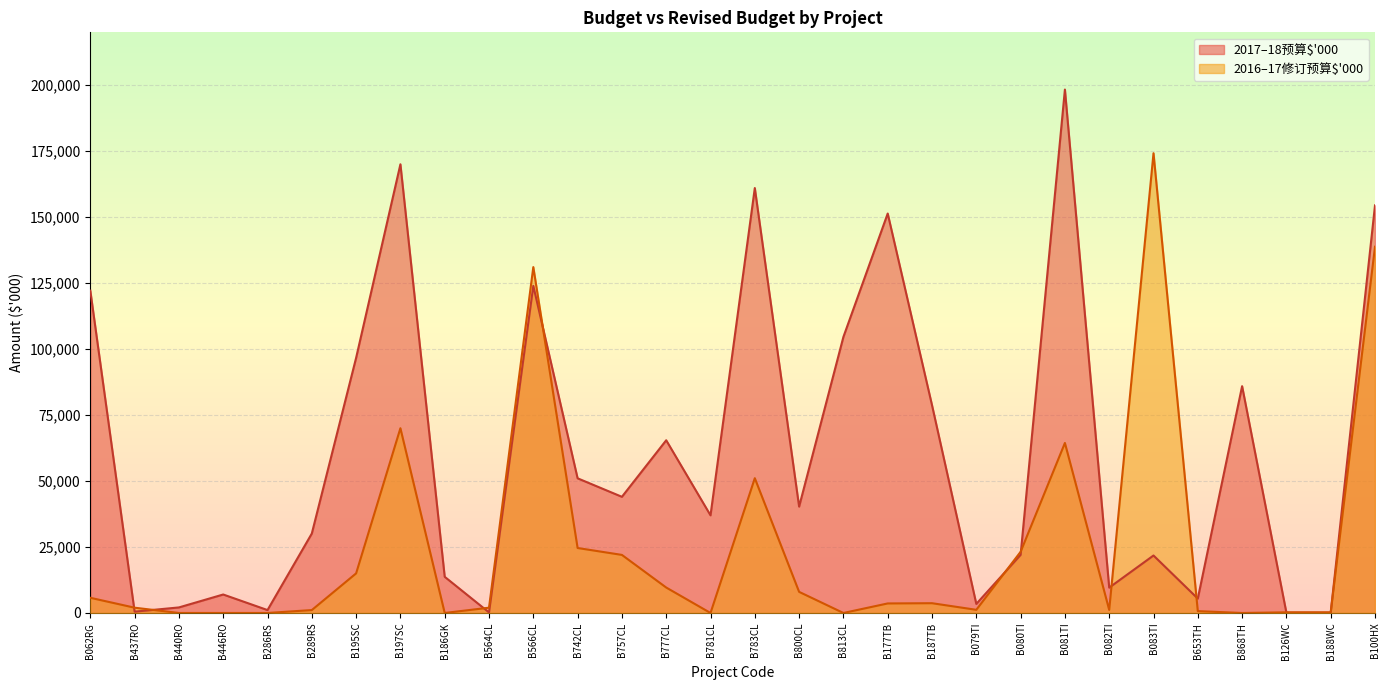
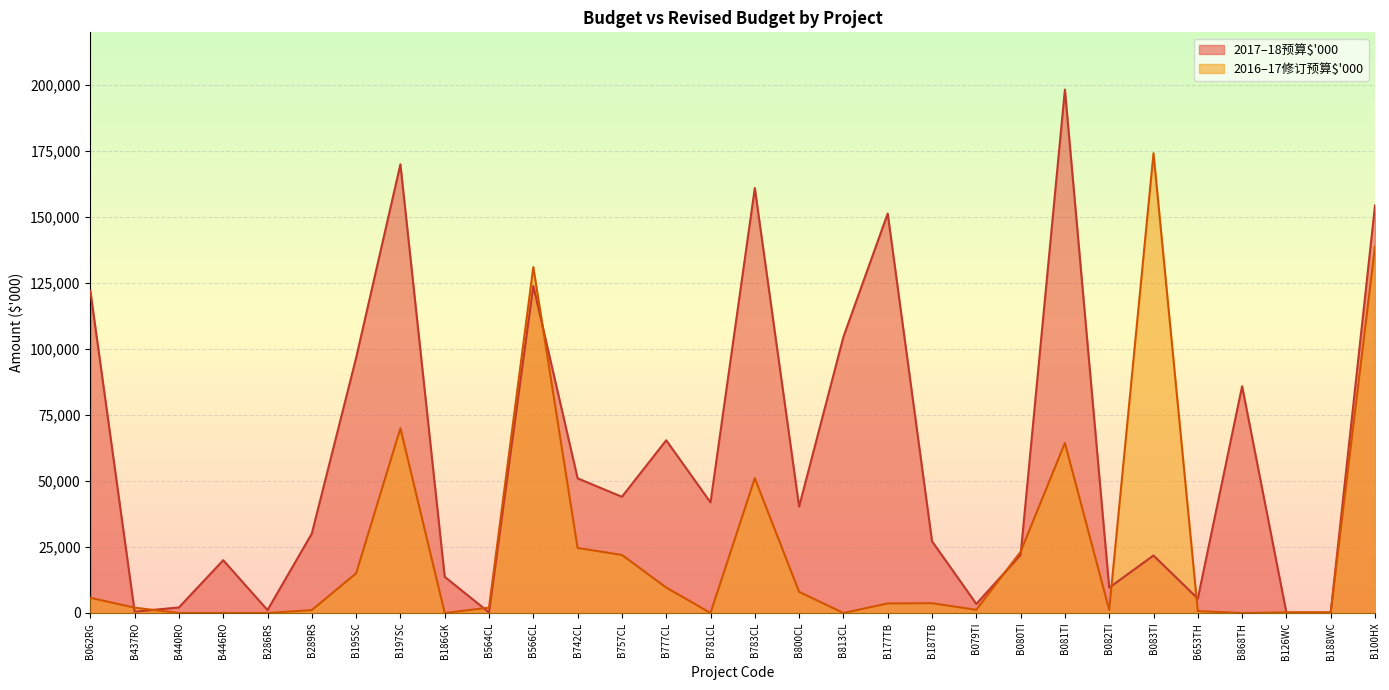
  {
    "2017–18预算$'000": {
      "B062RG": "122,000",
      "B437RO": "1,000",
      "B440RO": "2,000",
-     "B446RO": "7,000",
+     "B446RO": "20,000",
      "B286RS": "1,000",
      "B289RS": "30,000",
      "B195SC": "97,000",
      "B197SC": "170,000",
      "B186GK": "14,000",
      "B564CL": "0",
      "B566CL": "124,000",
      "B742CL": "51,000",
      "B757CL": "44,000",
      "B777CL": "65,000",
-     "B781CL": "37,000",
+     "B781CL": "42,000",
      "B783CL": "161,000",
      "B800CL": "40,000",
      "B813CL": "105,000",
      "B177TB": "151,000",
-     "B187TB": "79,000",
+     "B187TB": "27,000",
      "B079TI": "3,000",
      "B080TI": "22,000",
      "B081TI": "198,000",
      "B082TI": "10,000",
      "B083TI": "22,000",
      "B653TH": "5,000",
      "B868TH": "86,000",
      "B100HX": "154,000"
    },
    "2016–17修订预算$'000": {
      "B062RG": "6,000",
      "B437RO": "2,000",
      "B440RO": "0",
      "B446RO": "0",
      "B286RS": "0",
      "B289RS": "1,000",
      "B195SC": "15,000",
      "B197SC": "70,000",
      "B186GK": "0",
      "B564CL": "2,000",
      "B566CL": "131,000",
      "B742CL": "25,000",
      "B757CL": "22,000",
      "B777CL": "10,000",
      "B781CL": "0",
      "B783CL": "51,000",
      "B800CL": "8,000",
      "B813CL": "0",
      "B177TB": "4,000",
      "B187TB": "4,000",
      "B079TI": "1,000",
      "B080TI": "23,000",
      "B081TI": "64,000",
      "B082TI": "1,000",
      "B083TI": "174,000",
      "B653TH": "1,000",
      "B868TH": "0",
      "B100HX": "139,000"
    }
  }
